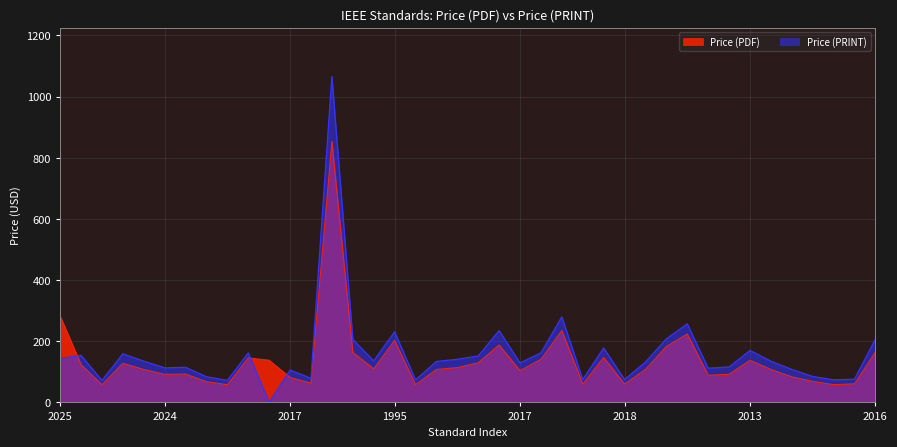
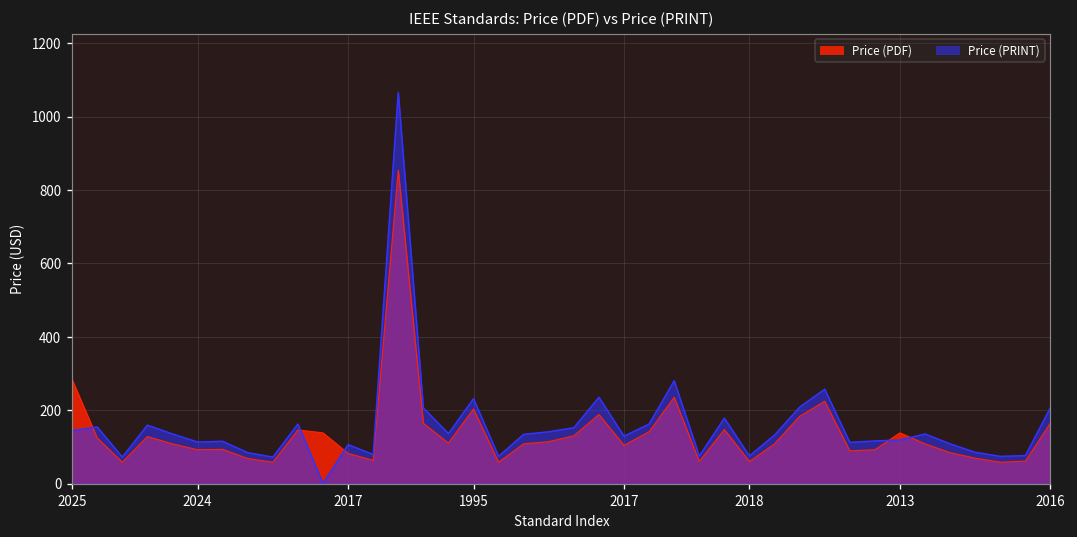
  {
    "Price (PDF)": {
      "2025": 280,
      "2013": 140
    },
    "Price (PRINT)": {
      "2025": 140,
-     "2013": 170
+     "2013": 120
    }
  }
